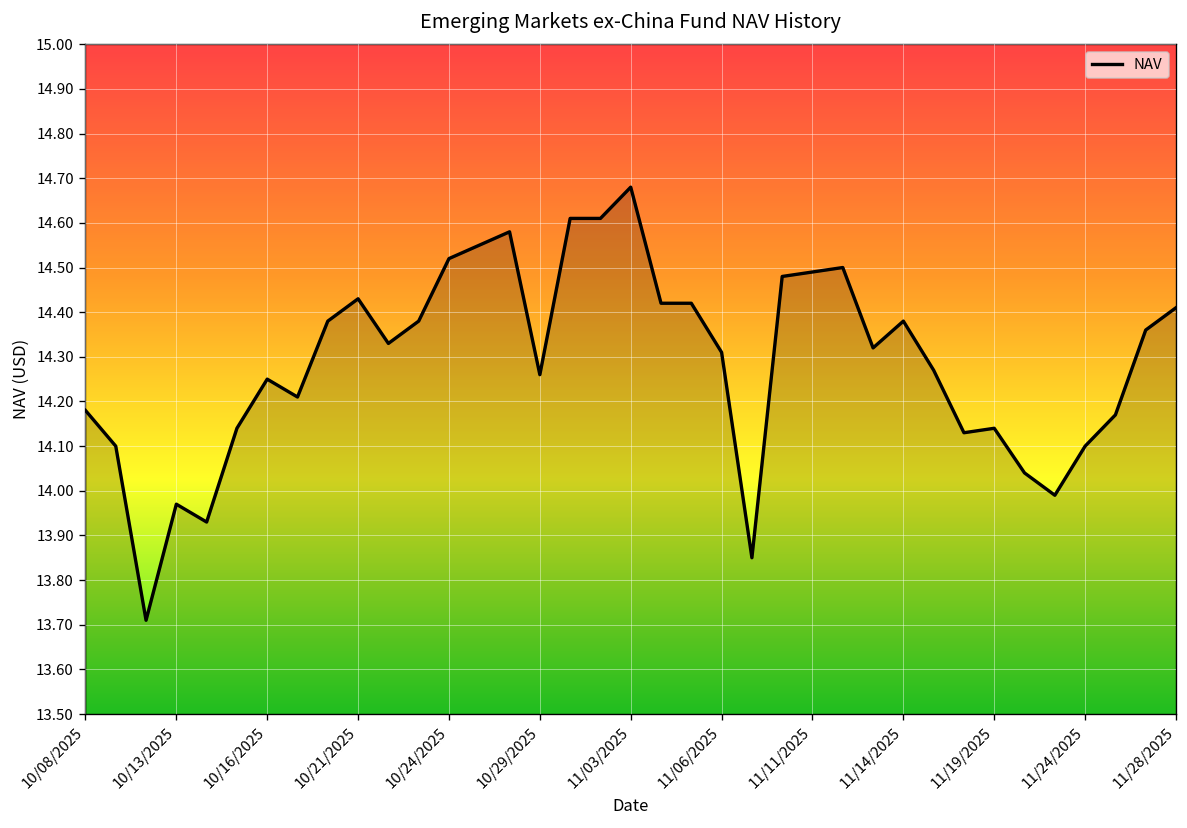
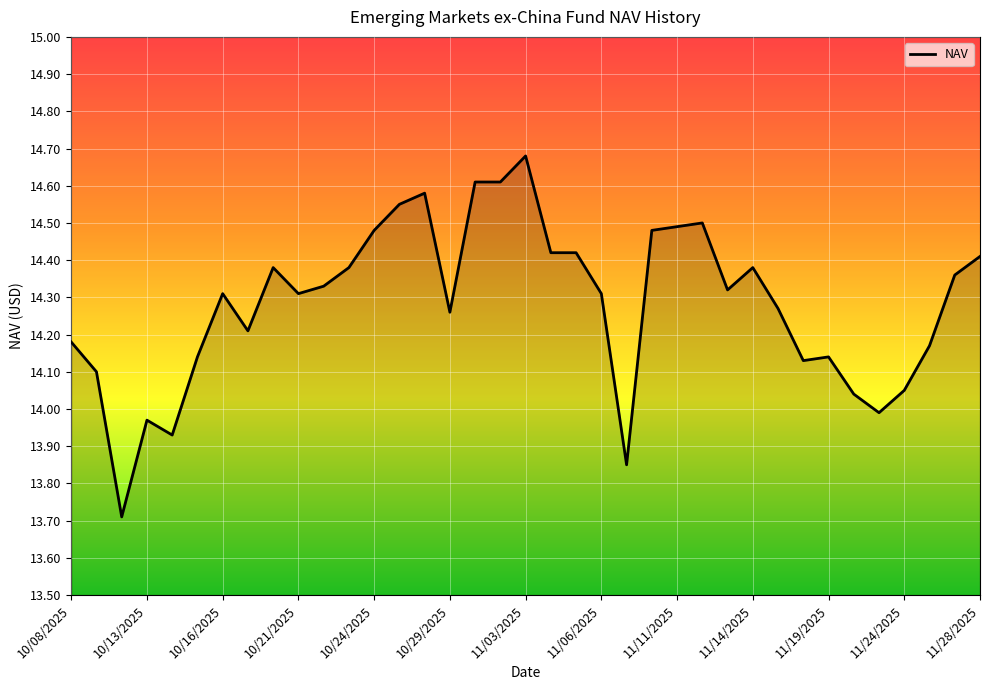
  {
    "10/08/2025": 14.18,
    "10/13/2025": 13.97,
-   "10/16/2025": 14.25,
-   "10/21/2025": 14.43,
-   "10/24/2025": 14.52,
+   "10/16/2025": 14.31,
+   "10/21/2025": 14.31,
+   "10/24/2025": 14.48,
    "10/29/2025": 14.26,
    "11/03/2025": 14.68,
    "11/06/2025": 14.31,
    "11/11/2025": 14.49,
    "11/14/2025": 14.38,
    "11/19/2025": 14.14,
-   "11/24/2025": 14.10,
+   "11/24/2025": 14.05,
    "11/28/2025": 14.41
  }
